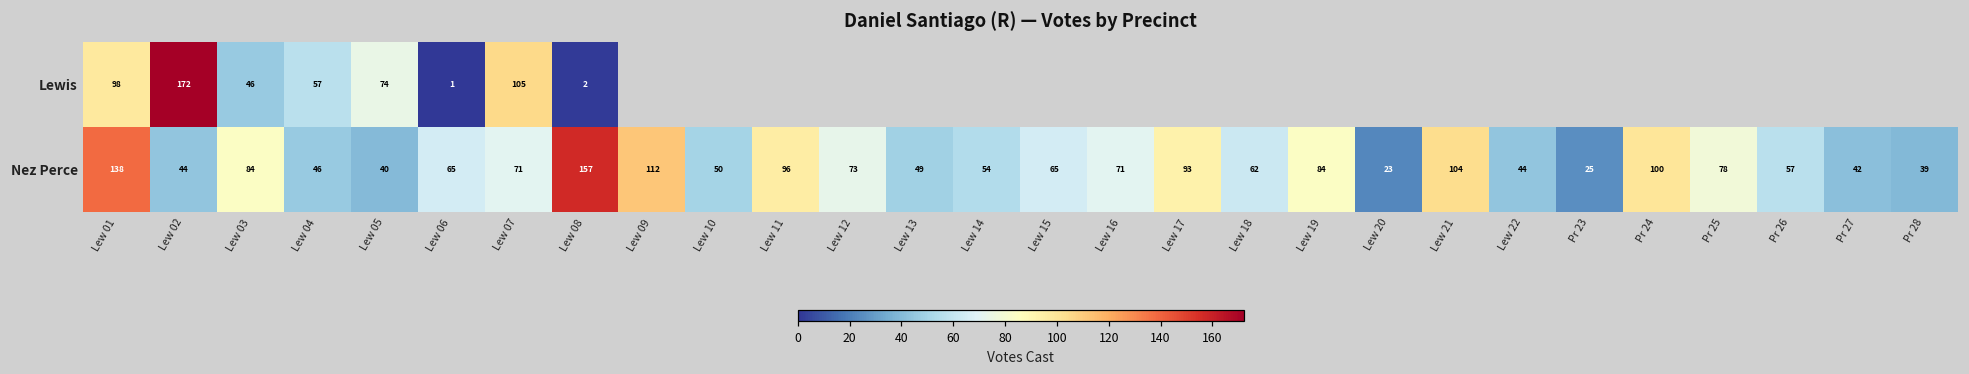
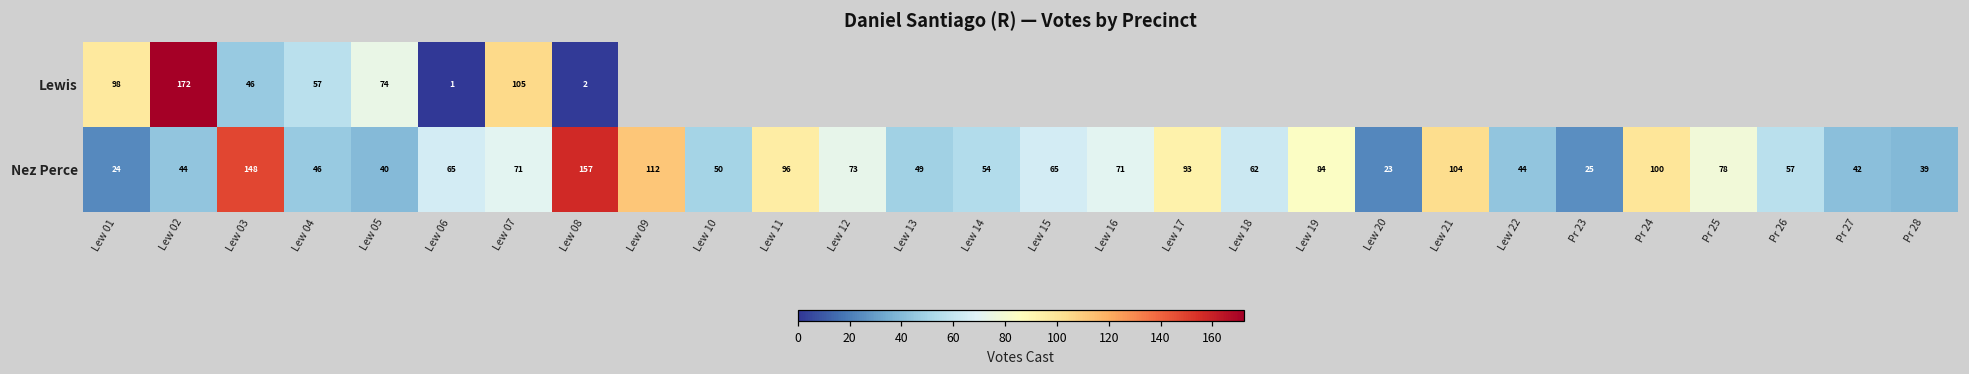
  {
    "Lewis": {
      "Lew 01": 98,
      "Lew 02": 172,
      "Lew 03": 46,
      "Lew 04": 57,
      "Lew 05": 74,
      "Lew 06": 1,
      "Lew 07": 105,
      "Lew 08": 2
    },
    "Nez Perce": {
-     "Lew 01": 138,
+     "Lew 01": 24,
      "Lew 02": 44,
-     "Lew 03": 84,
+     "Lew 03": 148,
      "Lew 04": 46,
      "Lew 05": 40,
      "Lew 06": 65,
      "Lew 07": 71,
      "Lew 08": 157,
      "Lew 09": 112,
      "Lew 10": 50,
      "Lew 11": 96,
      "Lew 12": 73,
      "Lew 13": 49,
      "Lew 14": 54,
      "Lew 15": 65,
      "Lew 16": 71,
      "Lew 17": 93,
      "Lew 18": 62,
      "Lew 19": 84,
      "Lew 20": 23,
      "Lew 21": 104,
      "Lew 22": 44,
      "Pr 23": 25,
      "Pr 24": 100,
      "Pr 25": 78,
      "Pr 26": 57,
      "Pr 27": 42,
      "Pr 28": 39
    }
  }
